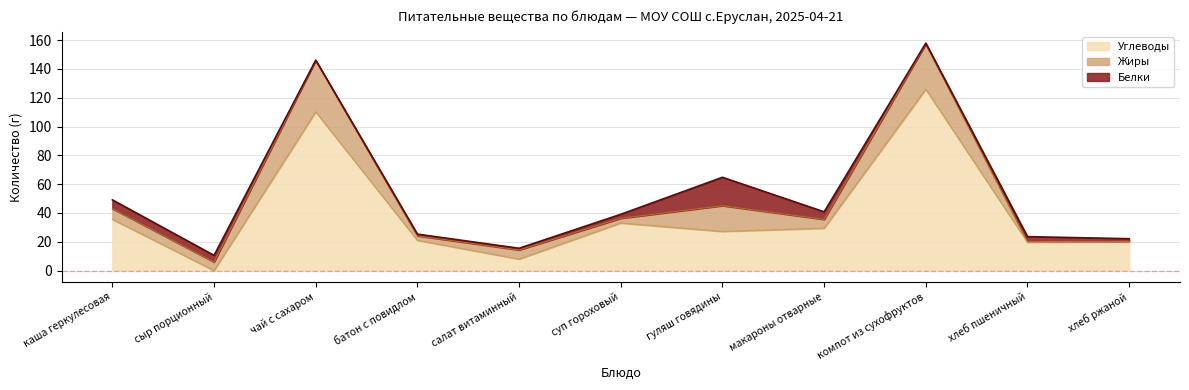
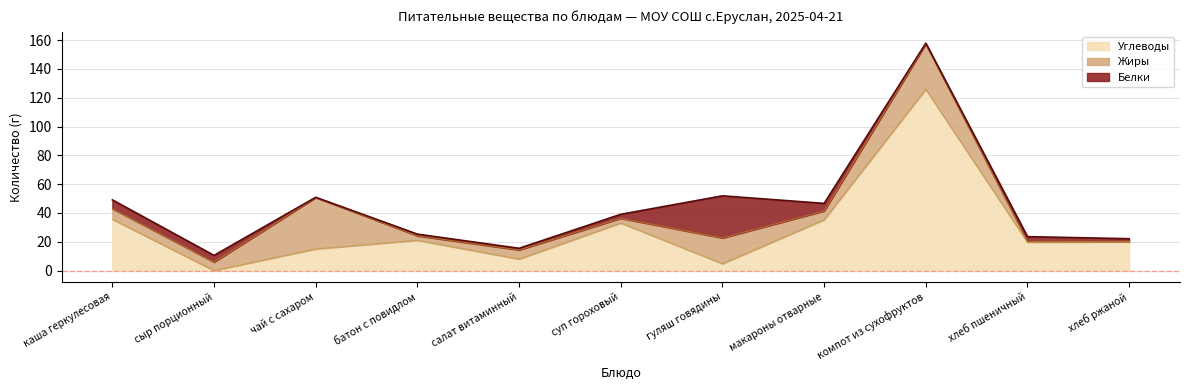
  {
    "Углеводы": {
      "каша геркулесовая": 36,
      "сыр порционный": 0,
-     "чай с сахаром": 110,
+     "чай с сахаром": 15,
      "батон с повидлом": 21,
      "салат витаминный": 8,
      "суп гороховый": 33,
-     "гуляш говядины": 27,
-     "макароны отварные": 29,
+     "гуляш говядины": 5,
+     "макароны отварные": 35,
      "компот из сухофруктов": 126
    },
    "Жиры": {
      "каша геркулесовая": 7,
      "сыр порционный": 6,
      "суп гороховый": 3,
      "гуляш говядины": 18,
      "макароны отварные": 6
    },
    "Белки": {
      "каша геркулесовая": 6,
      "сыр порционный": 5,
      "суп гороховый": 3,
-     "гуляш говядины": 20,
+     "гуляш говядины": 29,
      "макароны отварные": 5,
      "хлеб пшеничный": 3,
      "хлеб ржаной": 2
    }
  }
